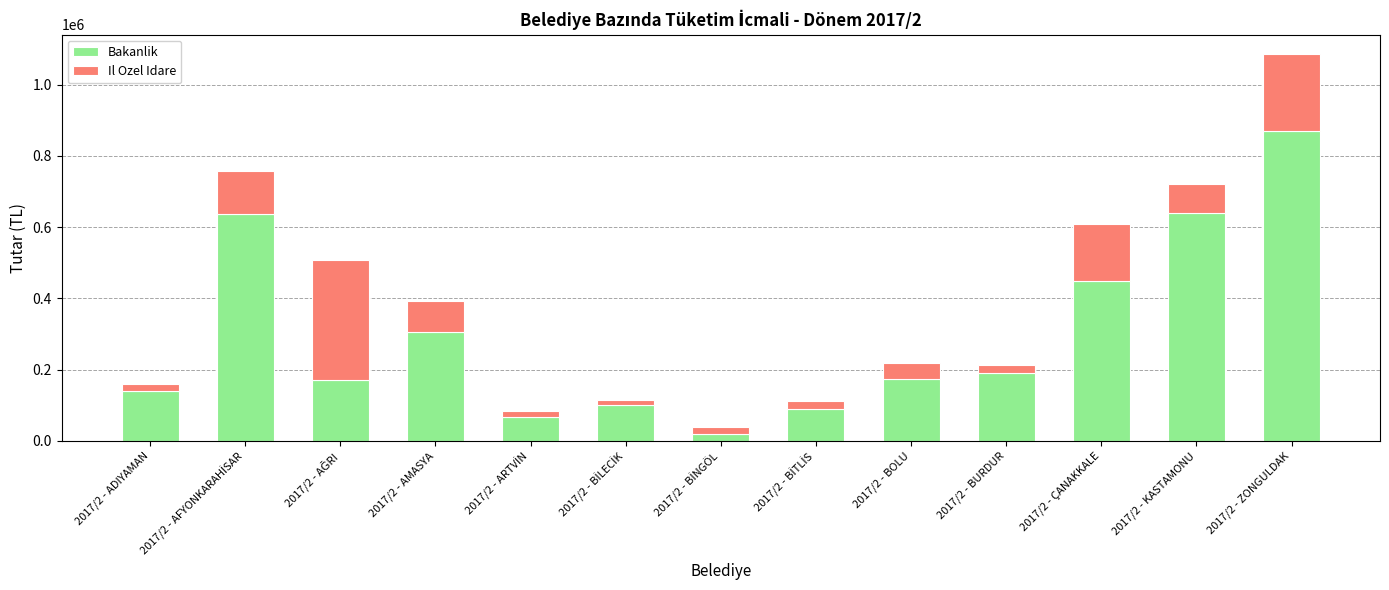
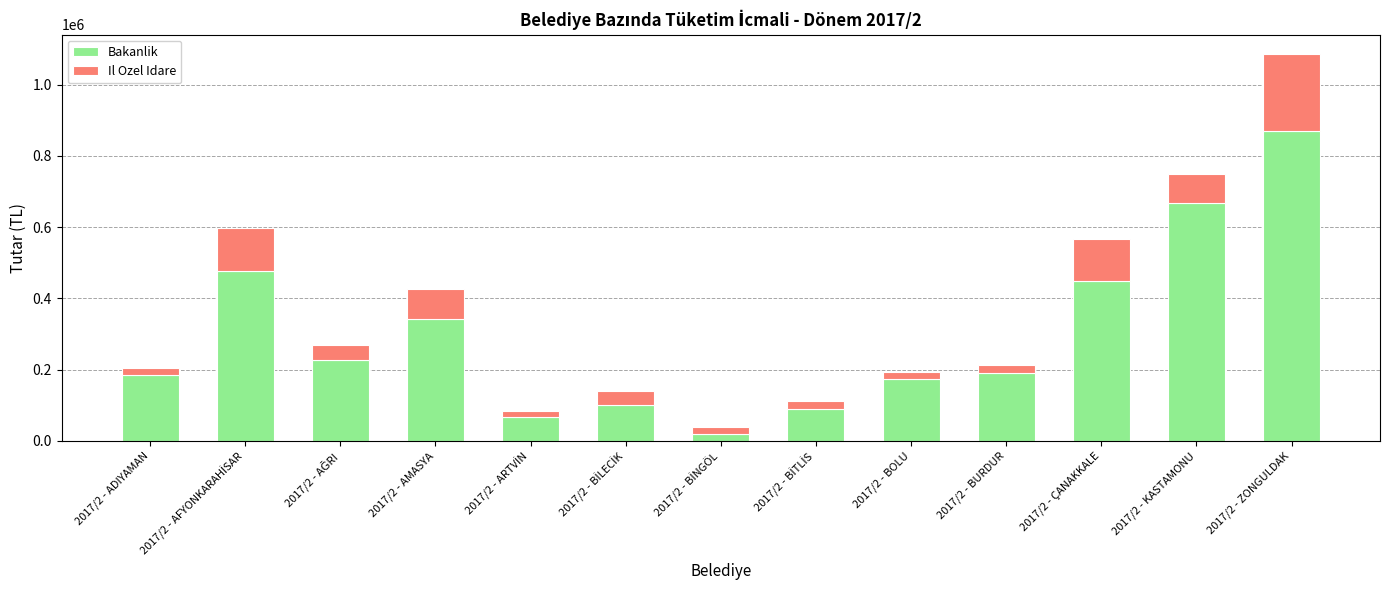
  {
    "Bakanlik": {
-     "2017/2 - ADIYAMAN": 140000,
-     "2017/2 - AFYONKARAHİSAR": 640000,
-     "2017/2 - AĞRI": 170000,
-     "2017/2 - AMASYA": 310000,
+     "2017/2 - ADIYAMAN": 180000,
+     "2017/2 - AFYONKARAHİSAR": 480000,
+     "2017/2 - AĞRI": 230000,
+     "2017/2 - AMASYA": 340000,
      "2017/2 - ARTVİN": 70000,
      "2017/2 - BİLECİK": 100000,
      "2017/2 - BİNGÖL": 20000,
      "2017/2 - BİTLİS": 90000,
      "2017/2 - BOLU": 170000,
      "2017/2 - BURDUR": 190000,
      "2017/2 - ÇANAKKALE": 450000,
-     "2017/2 - KASTAMONU": 640000,
+     "2017/2 - KASTAMONU": 670000,
      "2017/2 - ZONGULDAK": 870000
    },
    "Il Ozel Idare": {
      "2017/2 - ADIYAMAN": 20000,
      "2017/2 - AFYONKARAHİSAR": 120000,
-     "2017/2 - AĞRI": 340000,
+     "2017/2 - AĞRI": 40000,
      "2017/2 - AMASYA": 90000,
      "2017/2 - ARTVİN": 20000,
-     "2017/2 - BİLECİK": 10000,
+     "2017/2 - BİLECİK": 40000,
      "2017/2 - BİNGÖL": 20000,
      "2017/2 - BİTLİS": 20000,
-     "2017/2 - BOLU": 40000,
+     "2017/2 - BOLU": 20000,
      "2017/2 - BURDUR": 20000,
-     "2017/2 - ÇANAKKALE": 160000,
+     "2017/2 - ÇANAKKALE": 120000,
      "2017/2 - KASTAMONU": 80000,
      "2017/2 - ZONGULDAK": 220000
    }
  }
